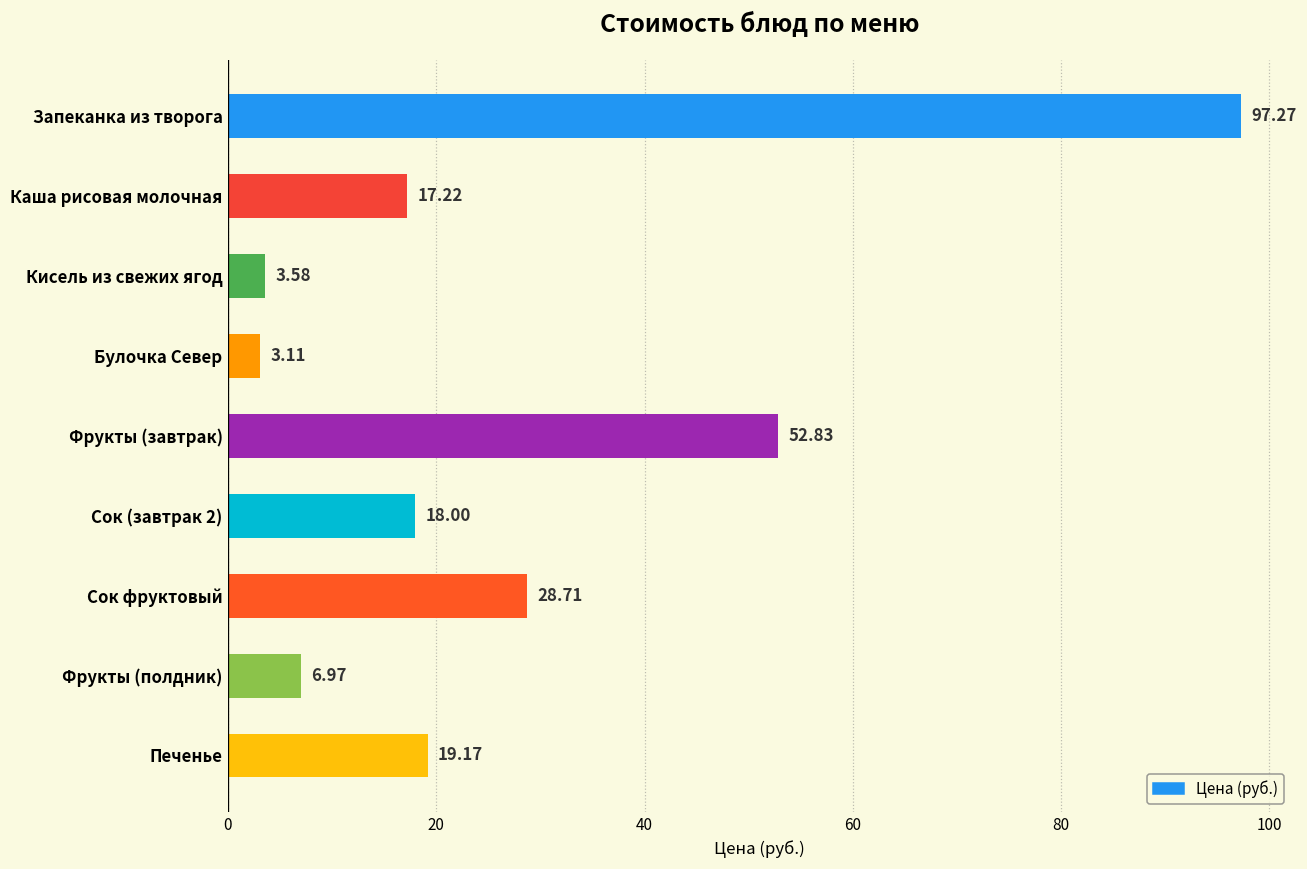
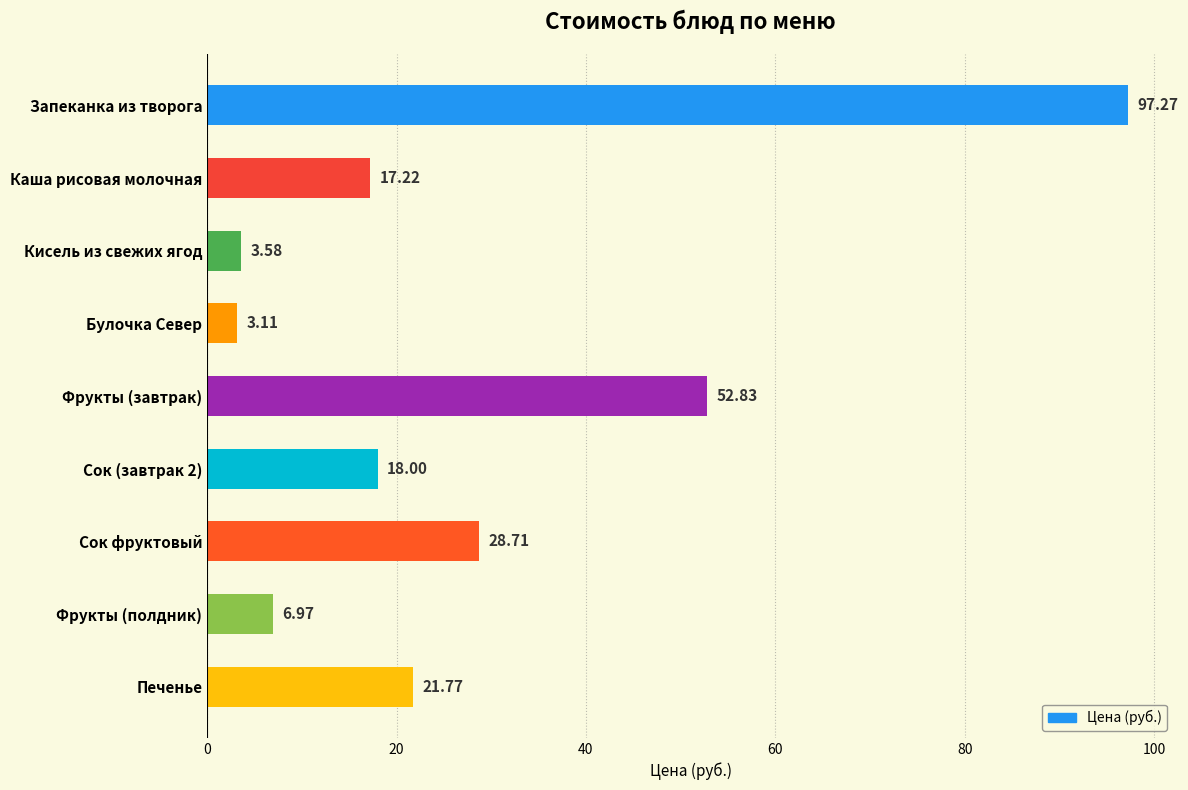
  {
    "Запеканка из творога": 97.27,
    "Каша рисовая молочная": 17.22,
    "Кисель из свежих ягод": 3.58,
    "Булочка Север": 3.11,
    "Фрукты (завтрак)": 52.83,
    "Сок (завтрак 2)": 18.00,
    "Сок фруктовый": 28.71,
    "Фрукты (полдник)": 6.97,
-   "Печенье": 19.17
+   "Печенье": 21.77
  }
